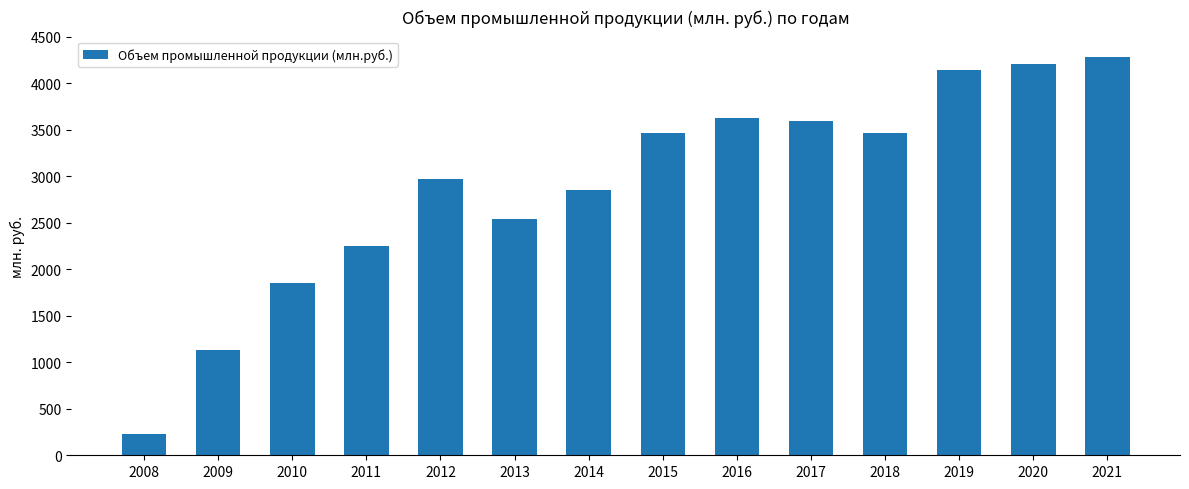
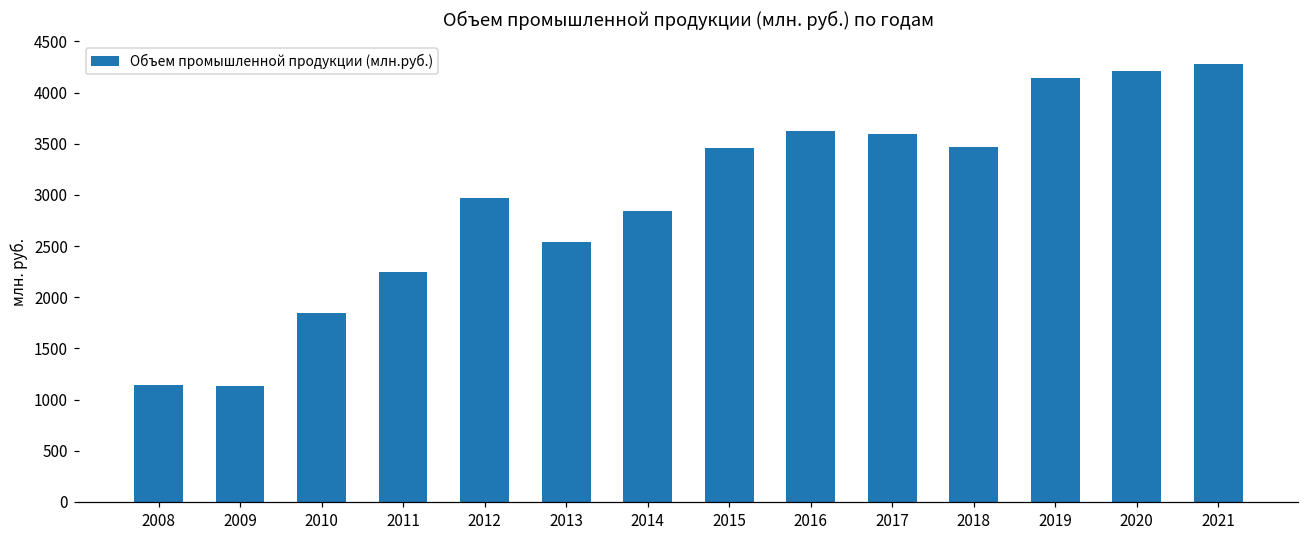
  {
-   "2008": 200,
+   "2008": 1100,
    "2009": 1100,
    "2010": 1800,
    "2011": 2300,
    "2012": 3000,
    "2013": 2500,
    "2014": 2800,
    "2015": 3500,
    "2016": 3600,
    "2017": 3600,
    "2018": 3500,
    "2019": 4100,
    "2020": 4200,
    "2021": 4300
  }
